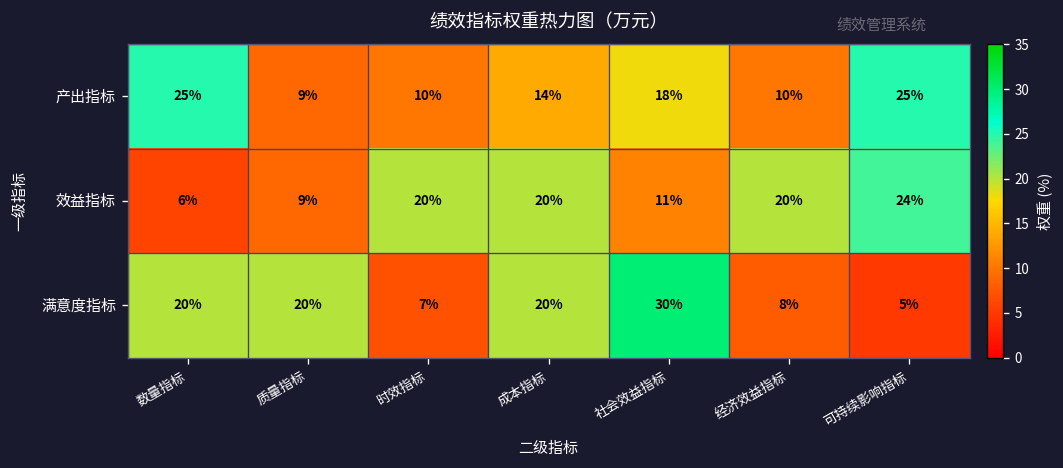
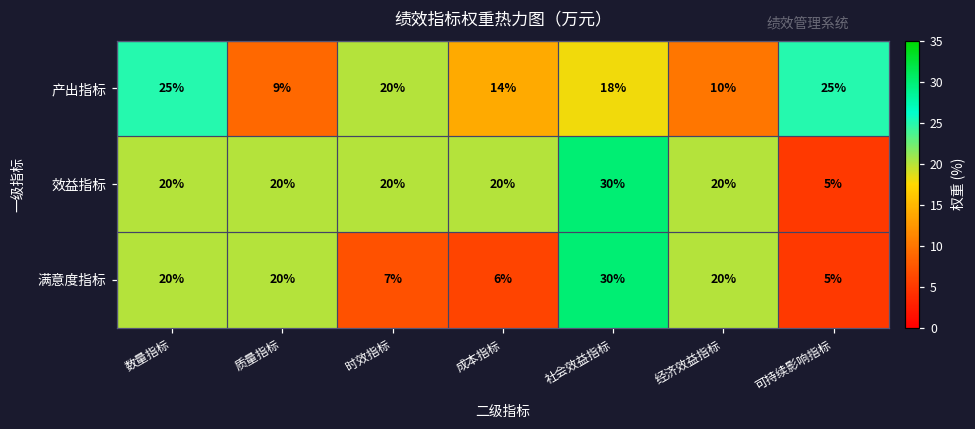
  {
    "产出指标": {
      "数量指标": "25%",
      "质量指标": "9%",
-     "时效指标": "10%",
+     "时效指标": "20%",
      "成本指标": "14%",
      "社会效益指标": "18%",
      "经济效益指标": "10%",
      "可持续影响指标": "25%"
    },
    "效益指标": {
-     "数量指标": "6%",
-     "质量指标": "9%",
+     "数量指标": "20%",
+     "质量指标": "20%",
      "时效指标": "20%",
      "成本指标": "20%",
-     "社会效益指标": "11%",
+     "社会效益指标": "30%",
      "经济效益指标": "20%",
-     "可持续影响指标": "24%"
+     "可持续影响指标": "5%"
    },
    "满意度指标": {
      "数量指标": "20%",
      "质量指标": "20%",
      "时效指标": "7%",
-     "成本指标": "20%",
+     "成本指标": "6%",
      "社会效益指标": "30%",
-     "经济效益指标": "8%",
+     "经济效益指标": "20%",
      "可持续影响指标": "5%"
    }
  }
